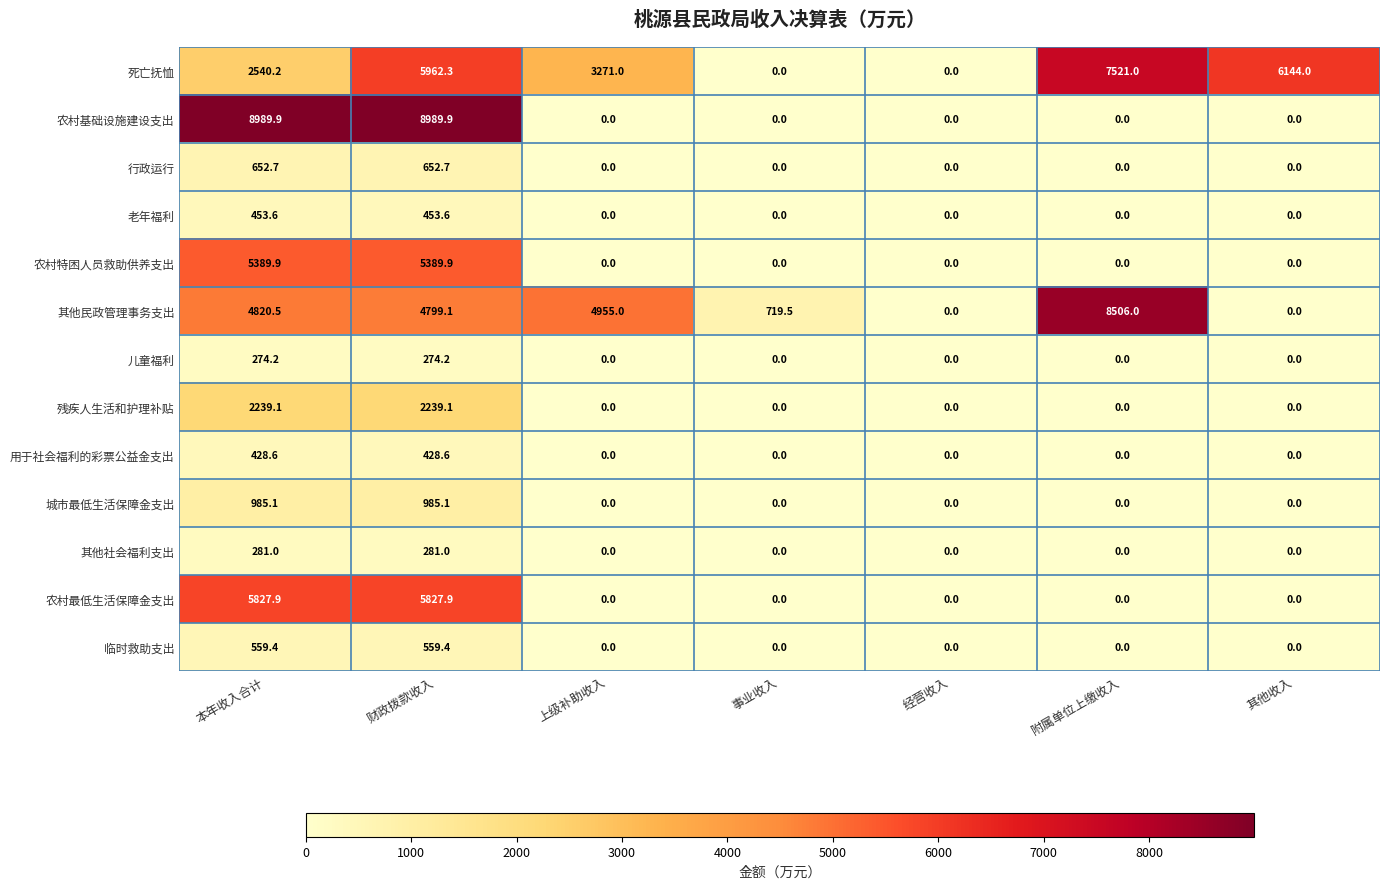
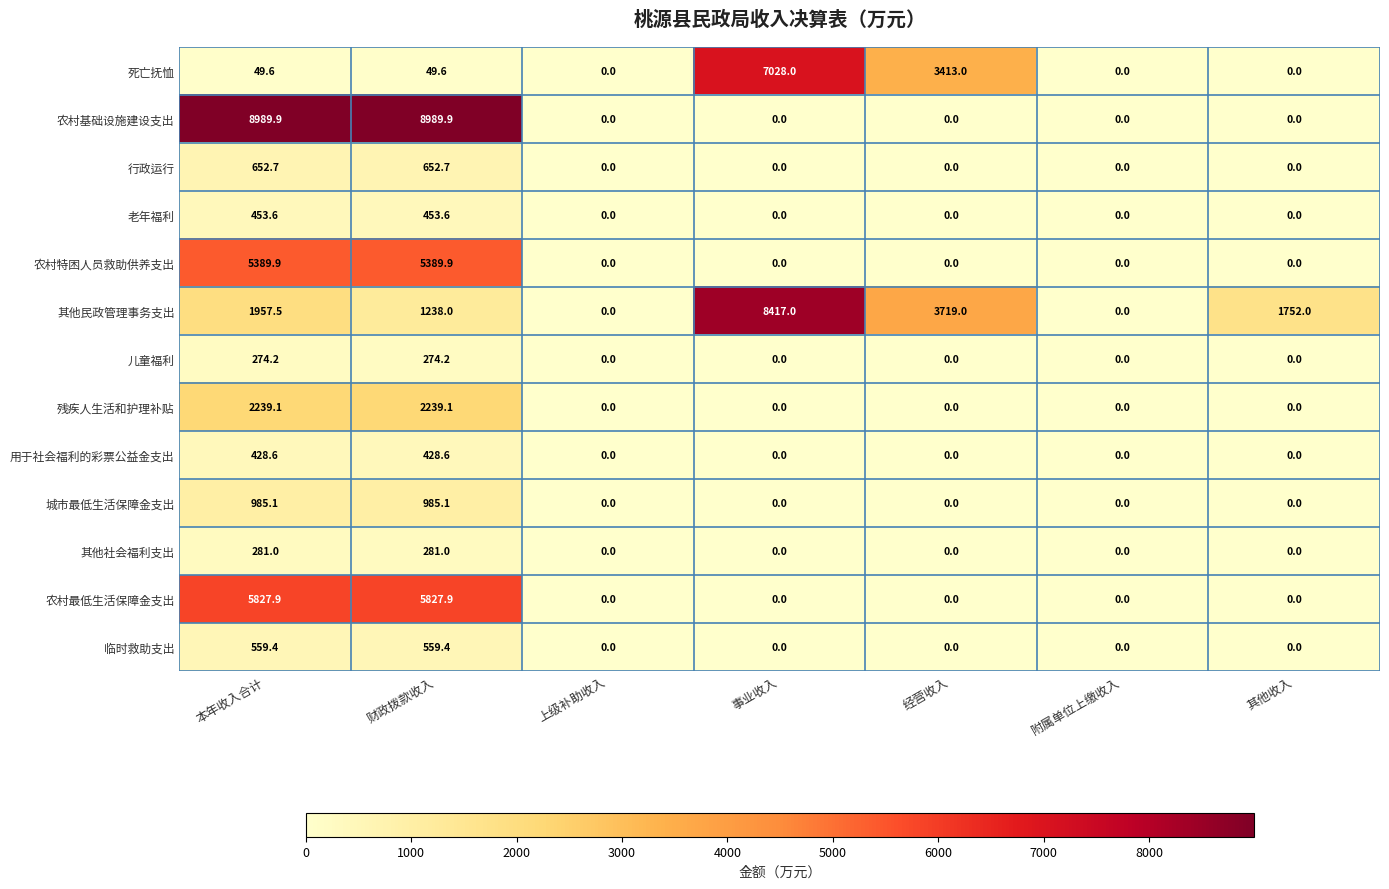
  {
    "死亡抚恤": {
-     "本年收入合计": 2540.2,
-     "财政拨款收入": 5962.3,
-     "上级补助收入": 3271.0,
-     "事业收入": 0.0,
-     "经营收入": 0.0,
-     "附属单位上缴收入": 7521.0,
-     "其他收入": 6144.0
+     "本年收入合计": 49.6,
+     "财政拨款收入": 49.6,
+     "上级补助收入": 0.0,
+     "事业收入": 7028.0,
+     "经营收入": 3413.0,
+     "附属单位上缴收入": 0.0,
+     "其他收入": 0.0
    },
    "农村基础设施建设支出": {
      "本年收入合计": 8989.9,
      "财政拨款收入": 8989.9,
      "上级补助收入": 0.0,
      "事业收入": 0.0,
      "经营收入": 0.0,
      "附属单位上缴收入": 0.0,
      "其他收入": 0.0
    },
    "行政运行": {
      "本年收入合计": 652.7,
      "财政拨款收入": 652.7,
      "上级补助收入": 0.0,
      "事业收入": 0.0,
      "经营收入": 0.0,
      "附属单位上缴收入": 0.0,
      "其他收入": 0.0
    },
    "老年福利": {
      "本年收入合计": 453.6,
      "财政拨款收入": 453.6,
      "上级补助收入": 0.0,
      "事业收入": 0.0,
      "经营收入": 0.0,
      "附属单位上缴收入": 0.0,
      "其他收入": 0.0
    },
    "农村特困人员救助供养支出": {
      "本年收入合计": 5389.9,
      "财政拨款收入": 5389.9,
      "上级补助收入": 0.0,
      "事业收入": 0.0,
      "经营收入": 0.0,
      "附属单位上缴收入": 0.0,
      "其他收入": 0.0
    },
    "其他民政管理事务支出": {
-     "本年收入合计": 4820.5,
-     "财政拨款收入": 4799.1,
-     "上级补助收入": 4955.0,
-     "事业收入": 719.5,
-     "经营收入": 0.0,
-     "附属单位上缴收入": 8506.0,
-     "其他收入": 0.0
+     "本年收入合计": 1957.5,
+     "财政拨款收入": 1238.0,
+     "上级补助收入": 0.0,
+     "事业收入": 8417.0,
+     "经营收入": 3719.0,
+     "附属单位上缴收入": 0.0,
+     "其他收入": 1752.0
    },
    "儿童福利": {
      "本年收入合计": 274.2,
      "财政拨款收入": 274.2,
      "上级补助收入": 0.0,
      "事业收入": 0.0,
      "经营收入": 0.0,
      "附属单位上缴收入": 0.0,
      "其他收入": 0.0
    },
    "残疾人生活和护理补贴": {
      "本年收入合计": 2239.1,
      "财政拨款收入": 2239.1,
      "上级补助收入": 0.0,
      "事业收入": 0.0,
      "经营收入": 0.0,
      "附属单位上缴收入": 0.0,
      "其他收入": 0.0
    },
    "用于社会福利的彩票公益金支出": {
      "本年收入合计": 428.6,
      "财政拨款收入": 428.6,
      "上级补助收入": 0.0,
      "事业收入": 0.0,
      "经营收入": 0.0,
      "附属单位上缴收入": 0.0,
      "其他收入": 0.0
    },
    "城市最低生活保障金支出": {
      "本年收入合计": 985.1,
      "财政拨款收入": 985.1,
      "上级补助收入": 0.0,
      "事业收入": 0.0,
      "经营收入": 0.0,
      "附属单位上缴收入": 0.0,
      "其他收入": 0.0
    },
    "其他社会福利支出": {
      "本年收入合计": 281.0,
      "财政拨款收入": 281.0,
      "上级补助收入": 0.0,
      "事业收入": 0.0,
      "经营收入": 0.0,
      "附属单位上缴收入": 0.0,
      "其他收入": 0.0
    },
    "农村最低生活保障金支出": {
      "本年收入合计": 5827.9,
      "财政拨款收入": 5827.9,
      "上级补助收入": 0.0,
      "事业收入": 0.0,
      "经营收入": 0.0,
      "附属单位上缴收入": 0.0,
      "其他收入": 0.0
    },
    "临时救助支出": {
      "本年收入合计": 559.4,
      "财政拨款收入": 559.4,
      "上级补助收入": 0.0,
      "事业收入": 0.0,
      "经营收入": 0.0,
      "附属单位上缴收入": 0.0,
      "其他收入": 0.0
    }
  }
